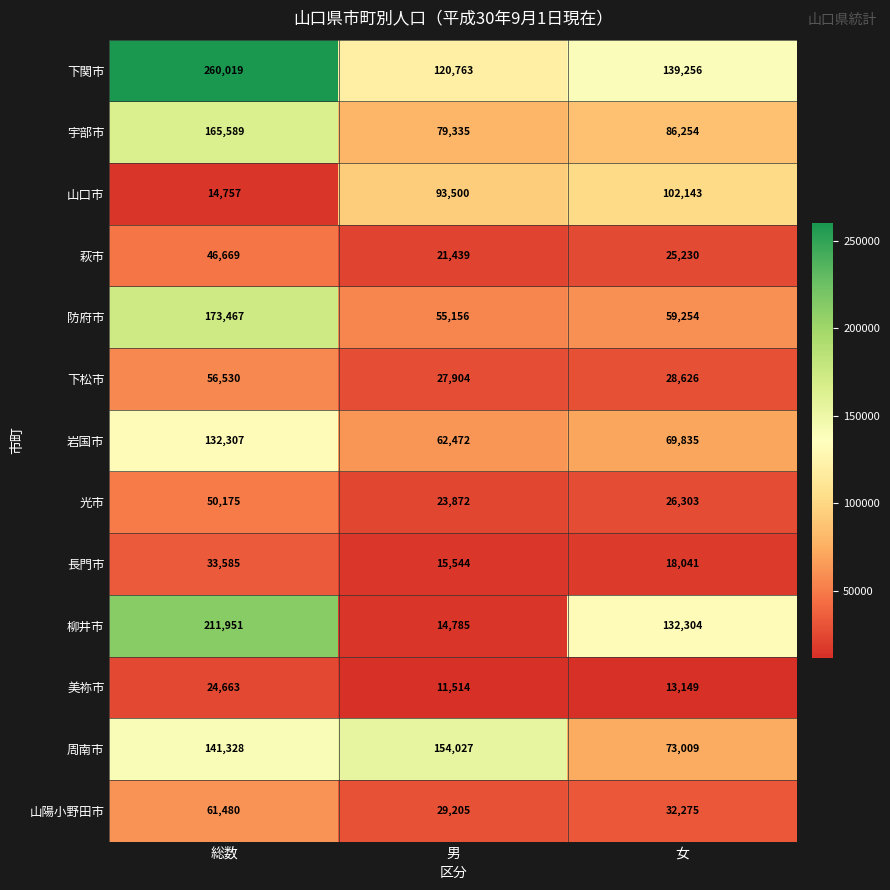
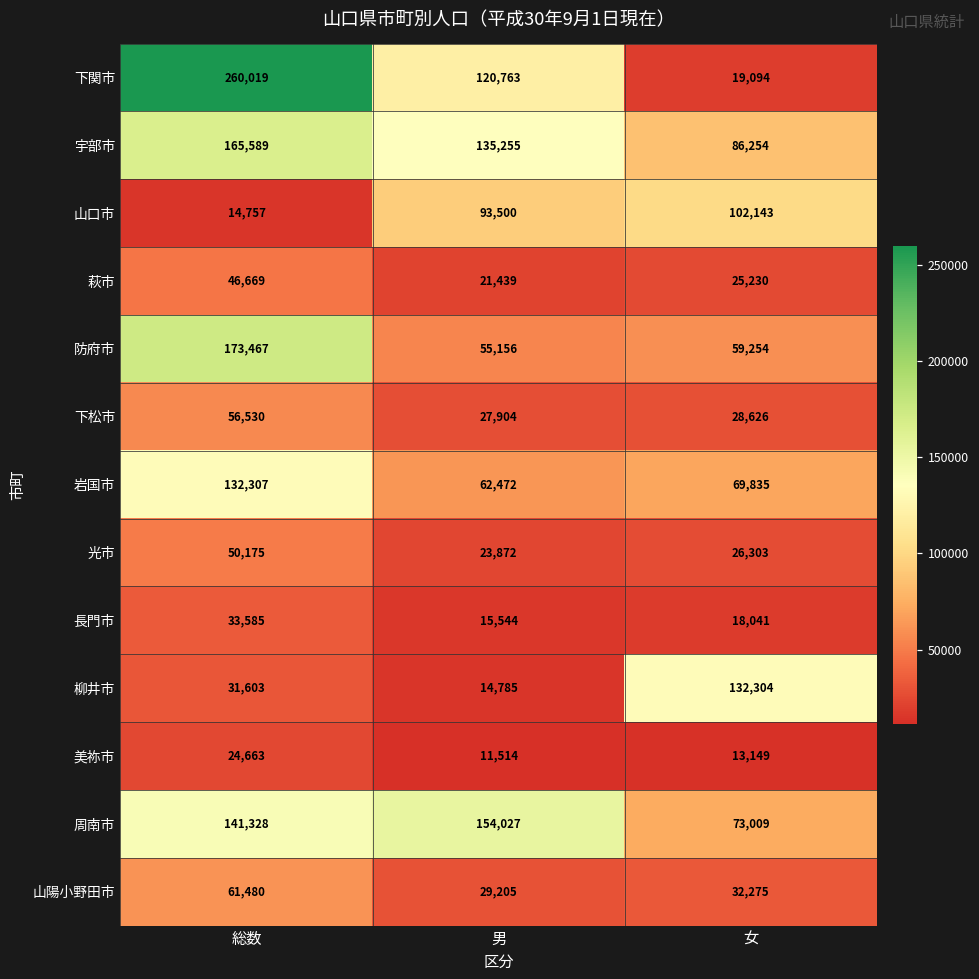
  {
    "下関市": {
      "総数": "260,019",
      "男": "120,763",
-     "女": "139,256"
+     "女": "19,094"
    },
    "宇部市": {
      "総数": "165,589",
-     "男": "79,335",
+     "男": "135,255",
      "女": "86,254"
    },
    "山口市": {
      "総数": "14,757",
      "男": "93,500",
      "女": "102,143"
    },
    "萩市": {
      "総数": "46,669",
      "男": "21,439",
      "女": "25,230"
    },
    "防府市": {
      "総数": "173,467",
      "男": "55,156",
      "女": "59,254"
    },
    "下松市": {
      "総数": "56,530",
      "男": "27,904",
      "女": "28,626"
    },
    "岩国市": {
      "総数": "132,307",
      "男": "62,472",
      "女": "69,835"
    },
    "光市": {
      "総数": "50,175",
      "男": "23,872",
      "女": "26,303"
    },
    "長門市": {
      "総数": "33,585",
      "男": "15,544",
      "女": "18,041"
    },
    "柳井市": {
-     "総数": "211,951",
+     "総数": "31,603",
      "男": "14,785",
      "女": "132,304"
    },
    "美祢市": {
      "総数": "24,663",
      "男": "11,514",
      "女": "13,149"
    },
    "周南市": {
      "総数": "141,328",
      "男": "154,027",
      "女": "73,009"
    },
    "山陽小野田市": {
      "総数": "61,480",
      "男": "29,205",
      "女": "32,275"
    }
  }
